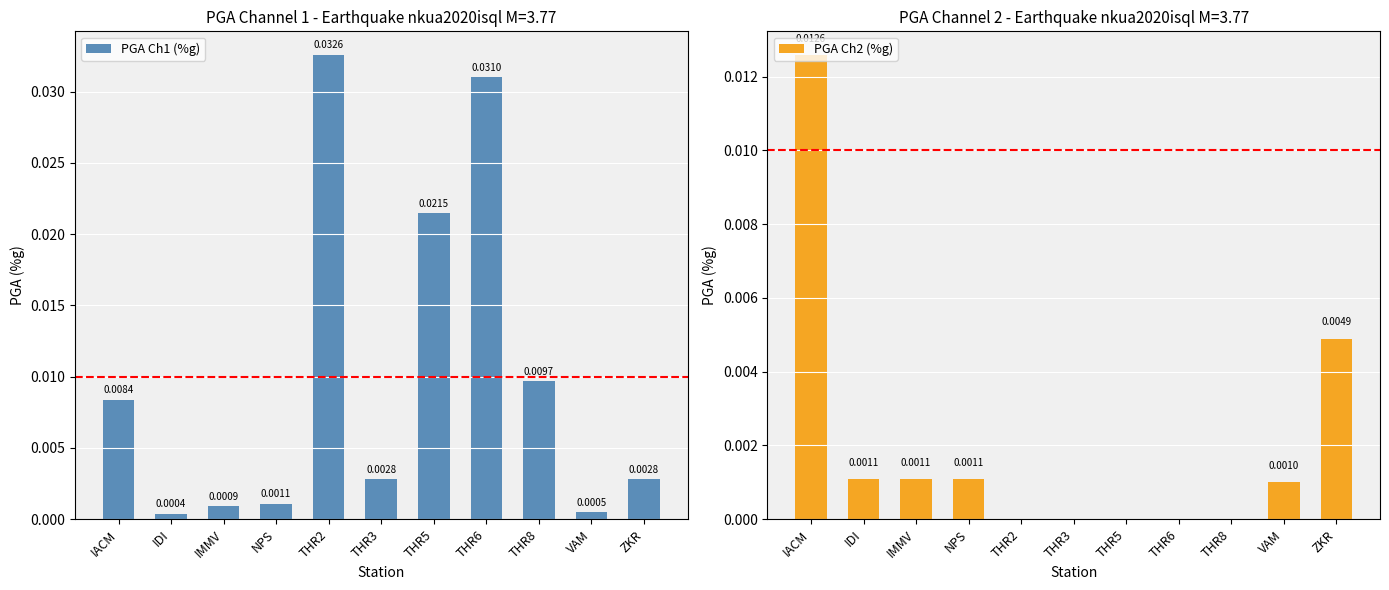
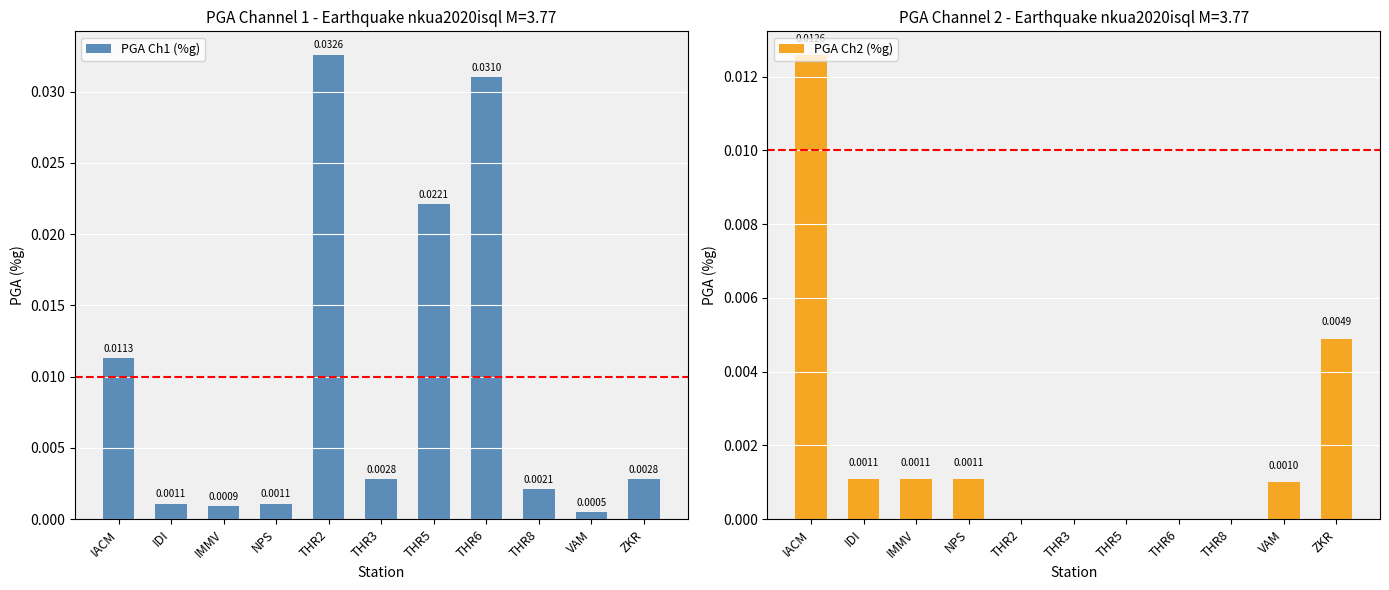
  {
    "PGA Channel 1 - Earthquake nkua2020isql M=3.77": {
-     "IACM": 0.0084,
-     "IDI": 0.0004,
+     "IACM": 0.0113,
+     "IDI": 0.0011,
      "IMMV": 0.0009,
      "NPS": 0.0011,
      "THR2": 0.0326,
      "THR3": 0.0028,
-     "THR5": 0.0215,
+     "THR5": 0.0221,
      "THR6": 0.0310,
-     "THR8": 0.0097,
+     "THR8": 0.0021,
      "VAM": 0.0005,
      "ZKR": 0.0028
    },
    "PGA Channel 2 - Earthquake nkua2020isql M=3.77": {
      "IDI": 0.0011,
      "IMMV": 0.0011,
      "NPS": 0.0011,
      "VAM": 0.0010,
      "ZKR": 0.0049
    }
  }
